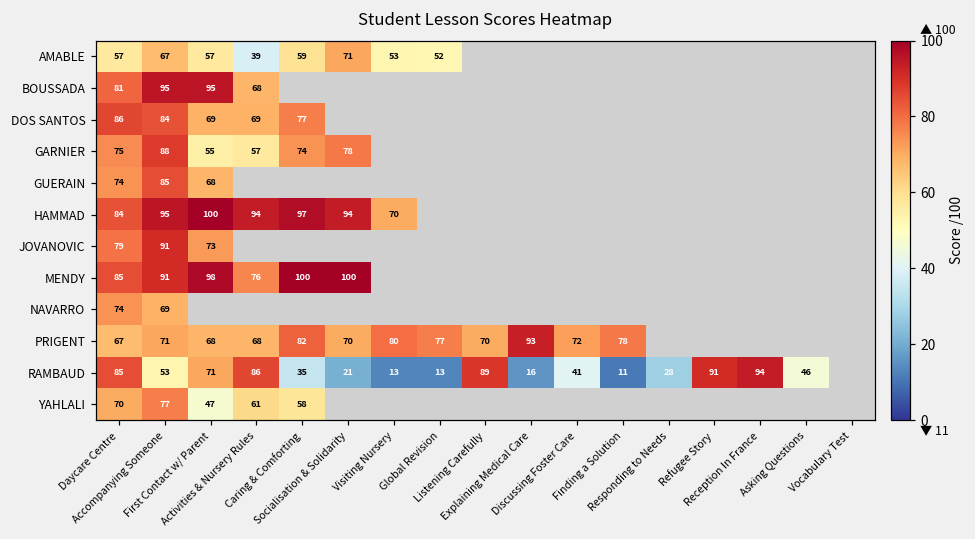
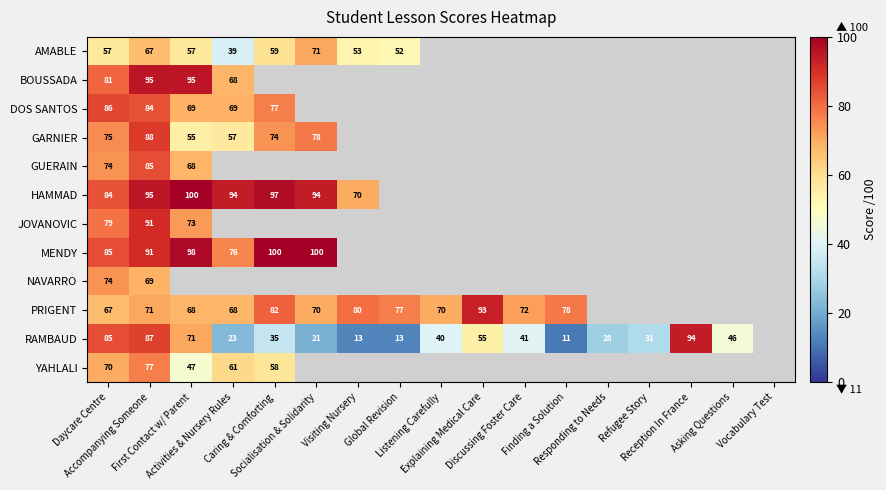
  {
    "AMABLE": {
      "Daycare Centre": 57,
      "Accompanying Someone": 67,
      "First Contact w/ Parent": 57,
      "Activities & Nursery Rules": 39,
      "Caring & Comforting": 59,
      "Socialisation & Solidarity": 71,
      "Visiting Nursery": 53,
      "Global Revision": 52
    },
    "BOUSSADA": {
      "Daycare Centre": 81,
      "Accompanying Someone": 95,
      "First Contact w/ Parent": 95,
      "Activities & Nursery Rules": 68
    },
    "DOS SANTOS": {
      "Daycare Centre": 86,
      "Accompanying Someone": 84,
      "First Contact w/ Parent": 69,
      "Activities & Nursery Rules": 69,
      "Caring & Comforting": 77
    },
    "GARNIER": {
      "Daycare Centre": 75,
      "Accompanying Someone": 88,
      "First Contact w/ Parent": 55,
      "Activities & Nursery Rules": 57,
      "Caring & Comforting": 74,
      "Socialisation & Solidarity": 78
    },
    "GUERAIN": {
      "Daycare Centre": 74,
      "Accompanying Someone": 85,
      "First Contact w/ Parent": 68
    },
    "HAMMAD": {
      "Daycare Centre": 84,
      "Accompanying Someone": 95,
      "First Contact w/ Parent": 100,
      "Activities & Nursery Rules": 94,
      "Caring & Comforting": 97,
      "Socialisation & Solidarity": 94,
      "Visiting Nursery": 70
    },
    "JOVANOVIC": {
      "Daycare Centre": 79,
      "Accompanying Someone": 91,
      "First Contact w/ Parent": 73
    },
    "MENDY": {
      "Daycare Centre": 85,
      "Accompanying Someone": 91,
      "First Contact w/ Parent": 98,
      "Activities & Nursery Rules": 76,
      "Caring & Comforting": 100,
      "Socialisation & Solidarity": 100
    },
    "NAVARRO": {
      "Daycare Centre": 74,
      "Accompanying Someone": 69
    },
    "PRIGENT": {
      "Daycare Centre": 67,
      "Accompanying Someone": 71,
      "First Contact w/ Parent": 68,
      "Activities & Nursery Rules": 68,
      "Caring & Comforting": 82,
      "Socialisation & Solidarity": 70,
      "Visiting Nursery": 80,
      "Global Revision": 77,
      "Listening Carefully": 70,
      "Explaining Medical Care": 93,
      "Discussing Foster Care": 72,
      "Finding a Solution": 78
    },
    "RAMBAUD": {
      "Daycare Centre": 85,
-     "Accompanying Someone": 53,
+     "Accompanying Someone": 87,
      "First Contact w/ Parent": 71,
-     "Activities & Nursery Rules": 86,
+     "Activities & Nursery Rules": 23,
      "Caring & Comforting": 35,
      "Socialisation & Solidarity": 21,
      "Visiting Nursery": 13,
      "Global Revision": 13,
-     "Listening Carefully": 89,
-     "Explaining Medical Care": 16,
+     "Listening Carefully": 40,
+     "Explaining Medical Care": 55,
      "Discussing Foster Care": 41,
      "Finding a Solution": 11,
      "Responding to Needs": 28,
-     "Refugee Story": 91,
+     "Refugee Story": 31,
      "Reception In France": 94,
      "Asking Questions": 46
    },
    "YAHLALI": {
      "Daycare Centre": 70,
      "Accompanying Someone": 77,
      "First Contact w/ Parent": 47,
      "Activities & Nursery Rules": 61,
      "Caring & Comforting": 58
    }
  }
